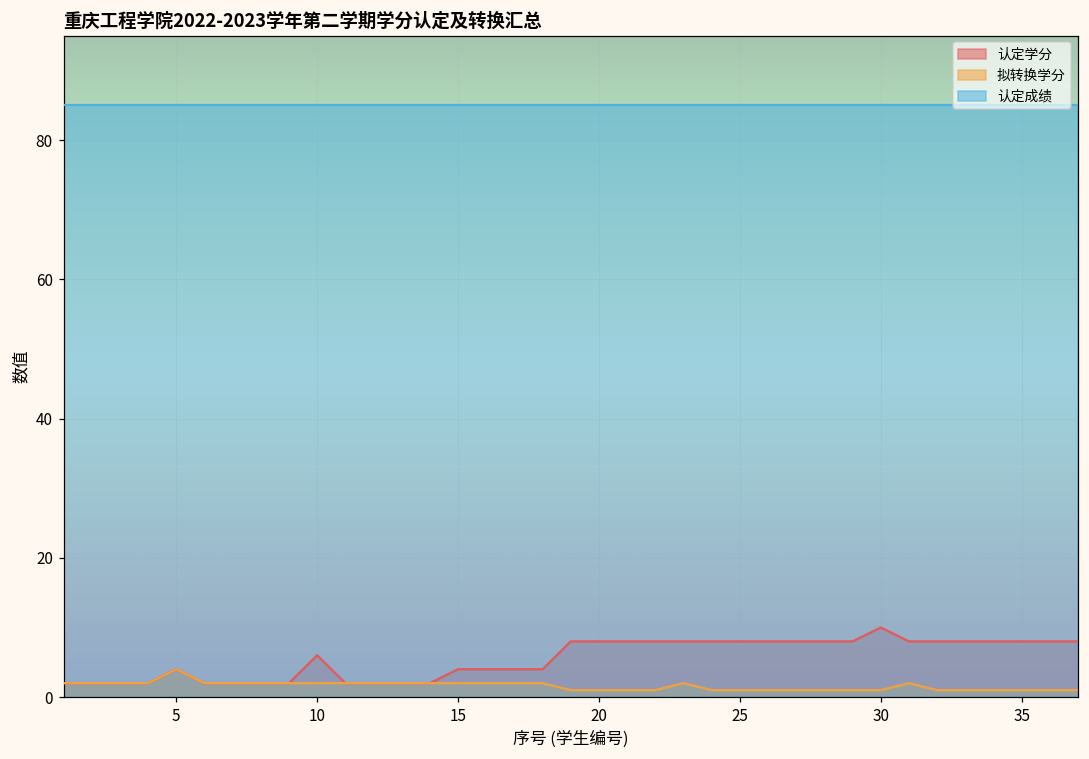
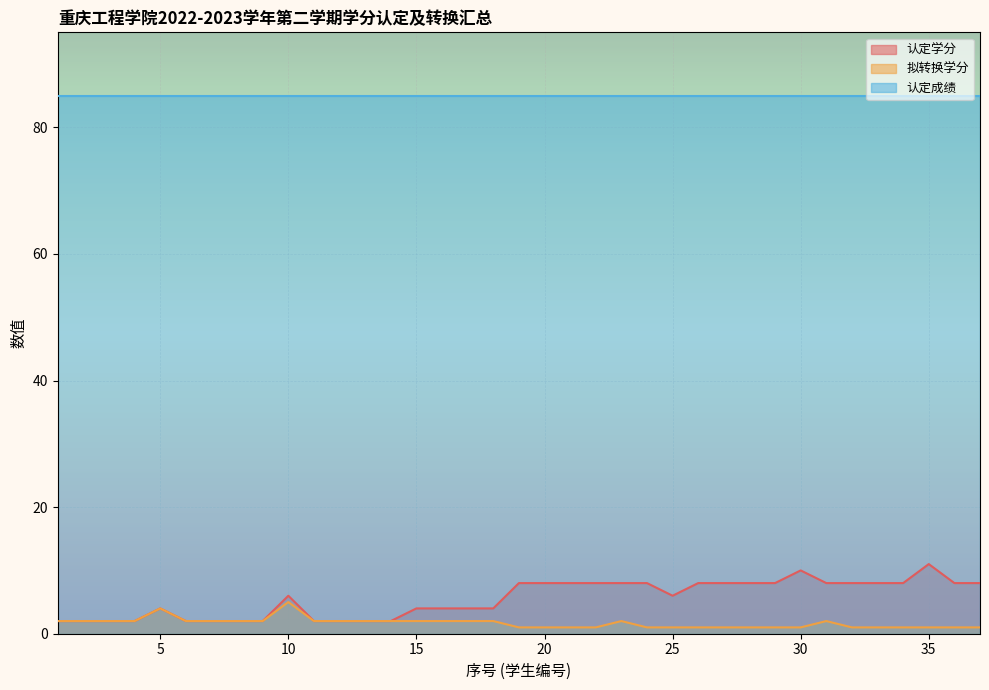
  {
    "认定学分": {
      "10": 6,
      "15": 4,
      "20": 8,
-     "25": 8,
+     "25": 6,
      "30": 10,
-     "35": 8
+     "35": 11
    },
    "拟转换学分": {
-     "10": 2,
+     "10": 5,
      "15": 2,
      "20": 1,
      "25": 1,
      "30": 1,
      "35": 1
    },
    "认定成绩": {
      "5": 85,
      "10": 85,
      "15": 85,
      "20": 85,
      "25": 85,
      "30": 85
    }
  }
